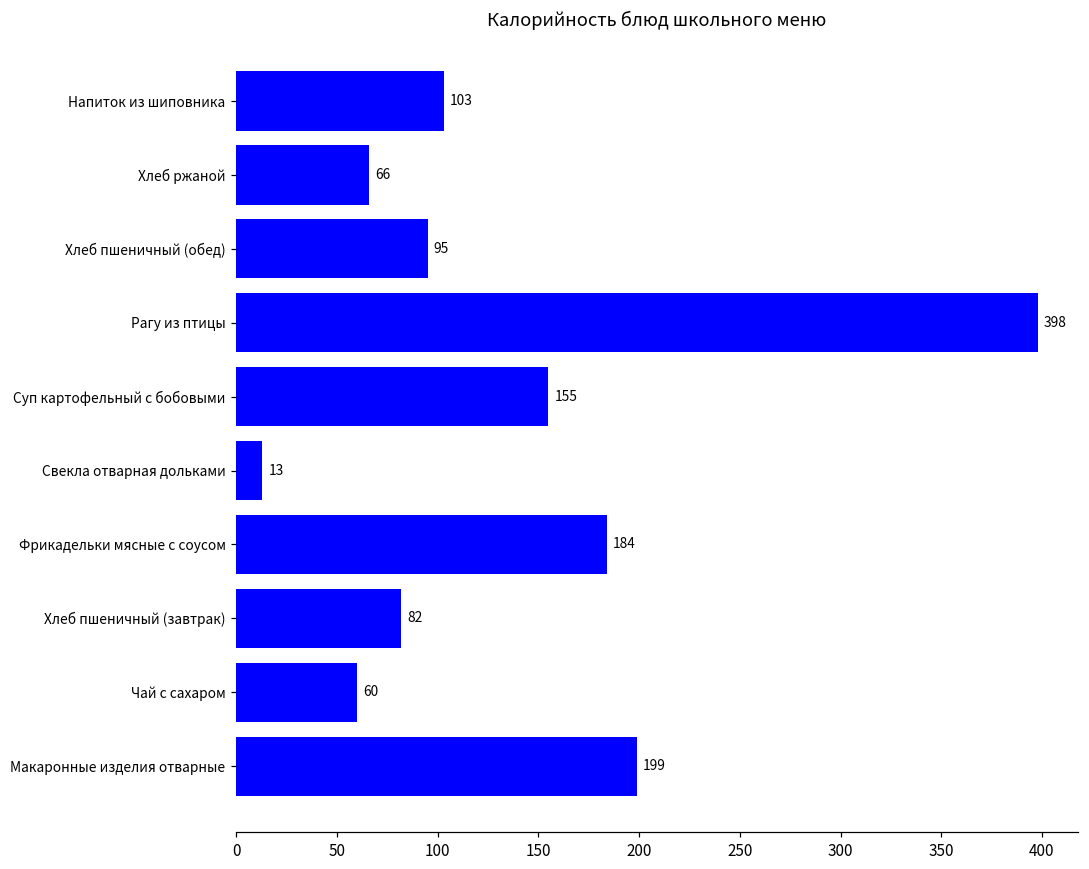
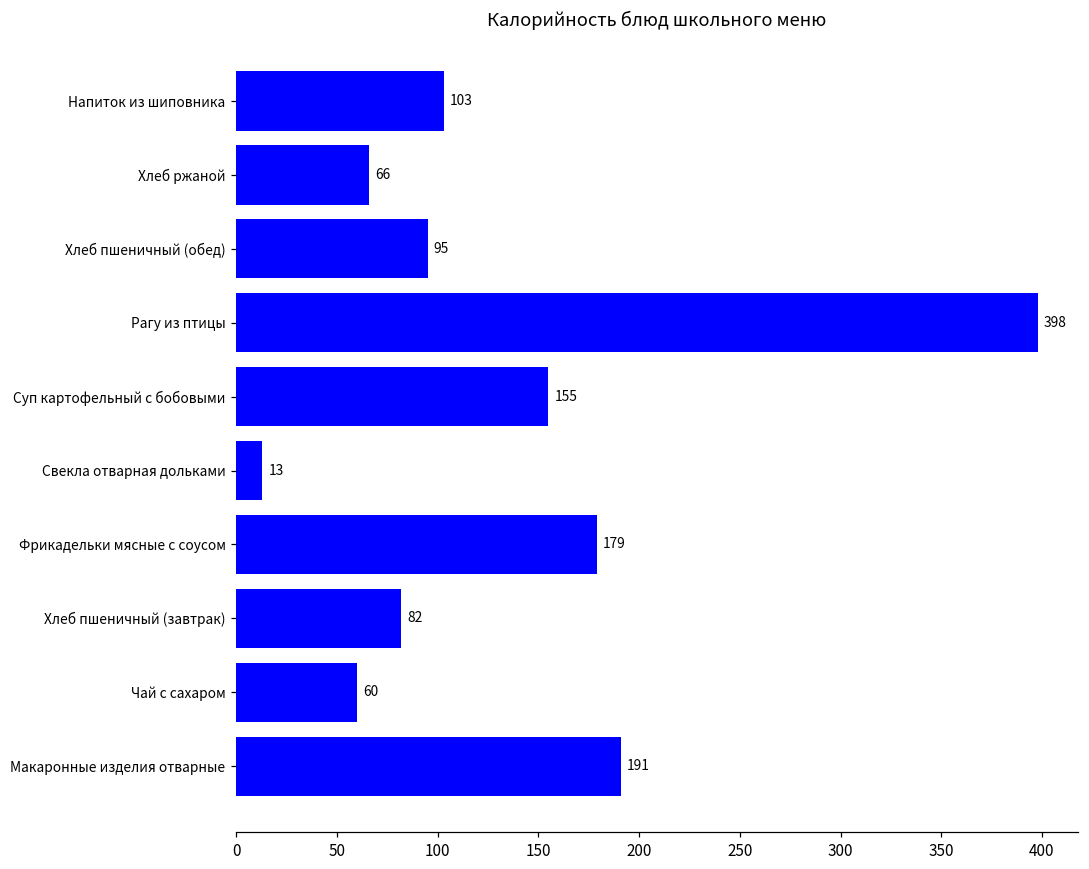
  {
    "Напиток из шиповника": 103,
    "Хлеб ржаной": 66,
    "Хлеб пшеничный (обед)": 95,
    "Рагу из птицы": 398,
    "Суп картофельный с бобовыми": 155,
    "Свекла отварная дольками": 13,
-   "Фрикадельки мясные с соусом": 184,
+   "Фрикадельки мясные с соусом": 179,
    "Хлеб пшеничный (завтрак)": 82,
    "Чай с сахаром": 60,
-   "Макаронные изделия отварные": 199
+   "Макаронные изделия отварные": 191
  }
